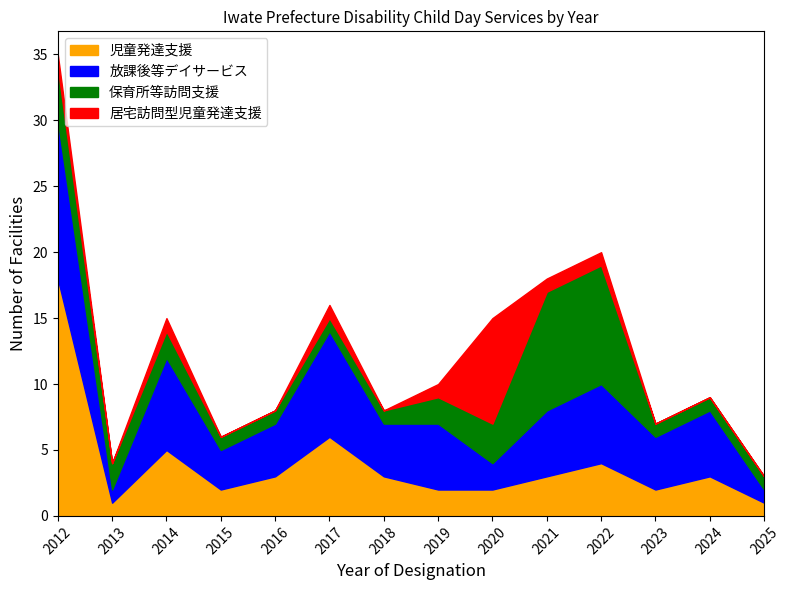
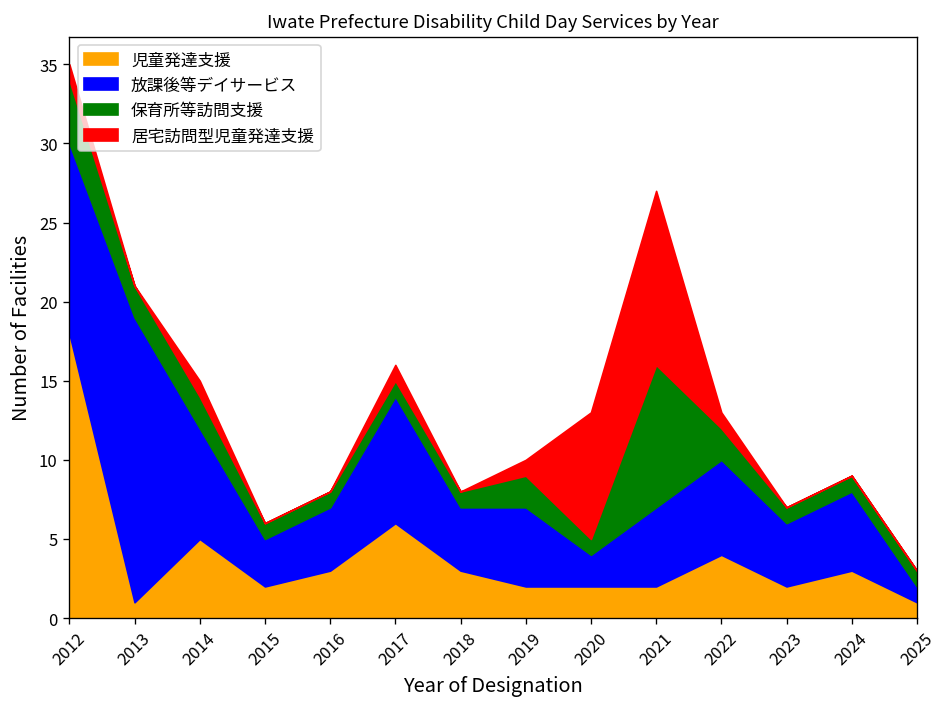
  {
    "児童発達支援": {
-     "2021": 3
+     "2021": 2
    },
    "放課後等デイサービス": {
-     "2013": 1
+     "2013": 18
    },
    "保育所等訪問支援": {
-     "2020": 3,
-     "2022": 9
+     "2020": 1,
+     "2022": 2
    },
    "居宅訪問型児童発達支援": {
      "2012": 1,
      "2014": 1,
      "2017": 1,
      "2019": 1,
      "2020": 8,
-     "2021": 1,
+     "2021": 11,
      "2022": 1
    }
  }
